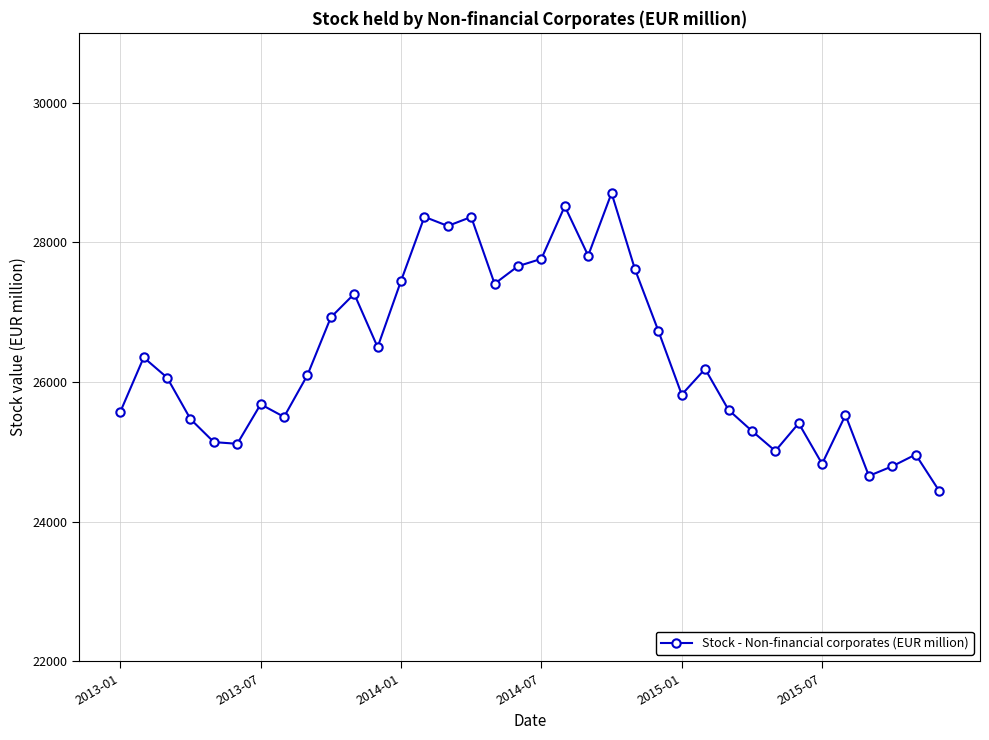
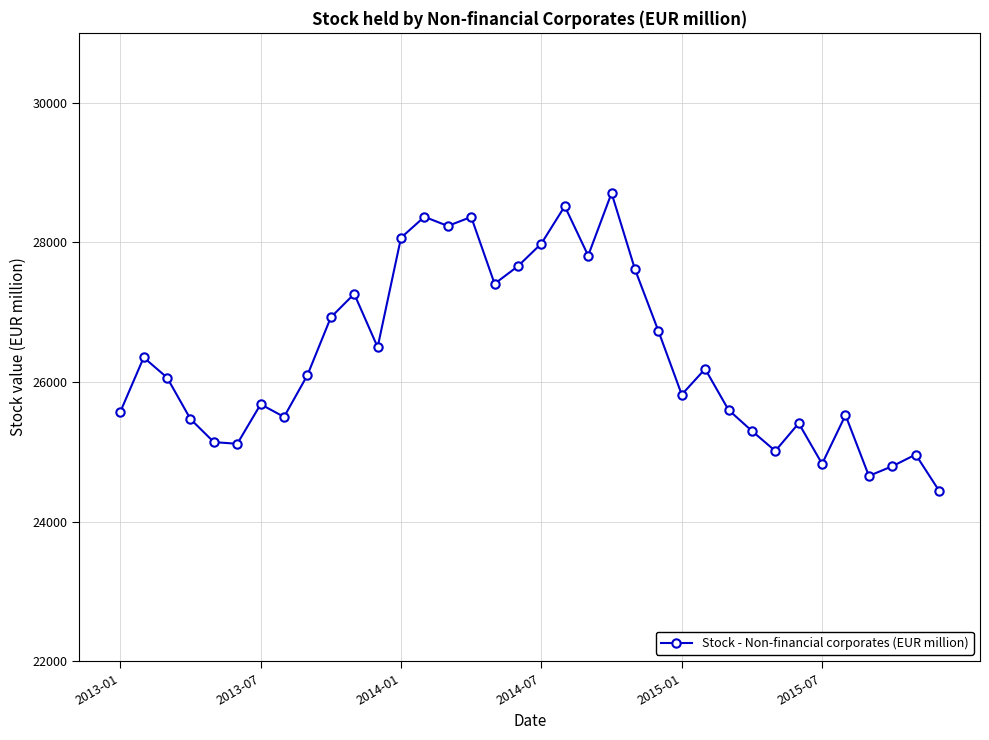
  {
    "2013-01": 25600,
    "2013-07": 25700,
-   "2014-01": 27400,
-   "2014-07": 27800,
+   "2014-01": 28100,
+   "2014-07": 28000,
    "2015-01": 25800,
    "2015-07": 24800
  }
